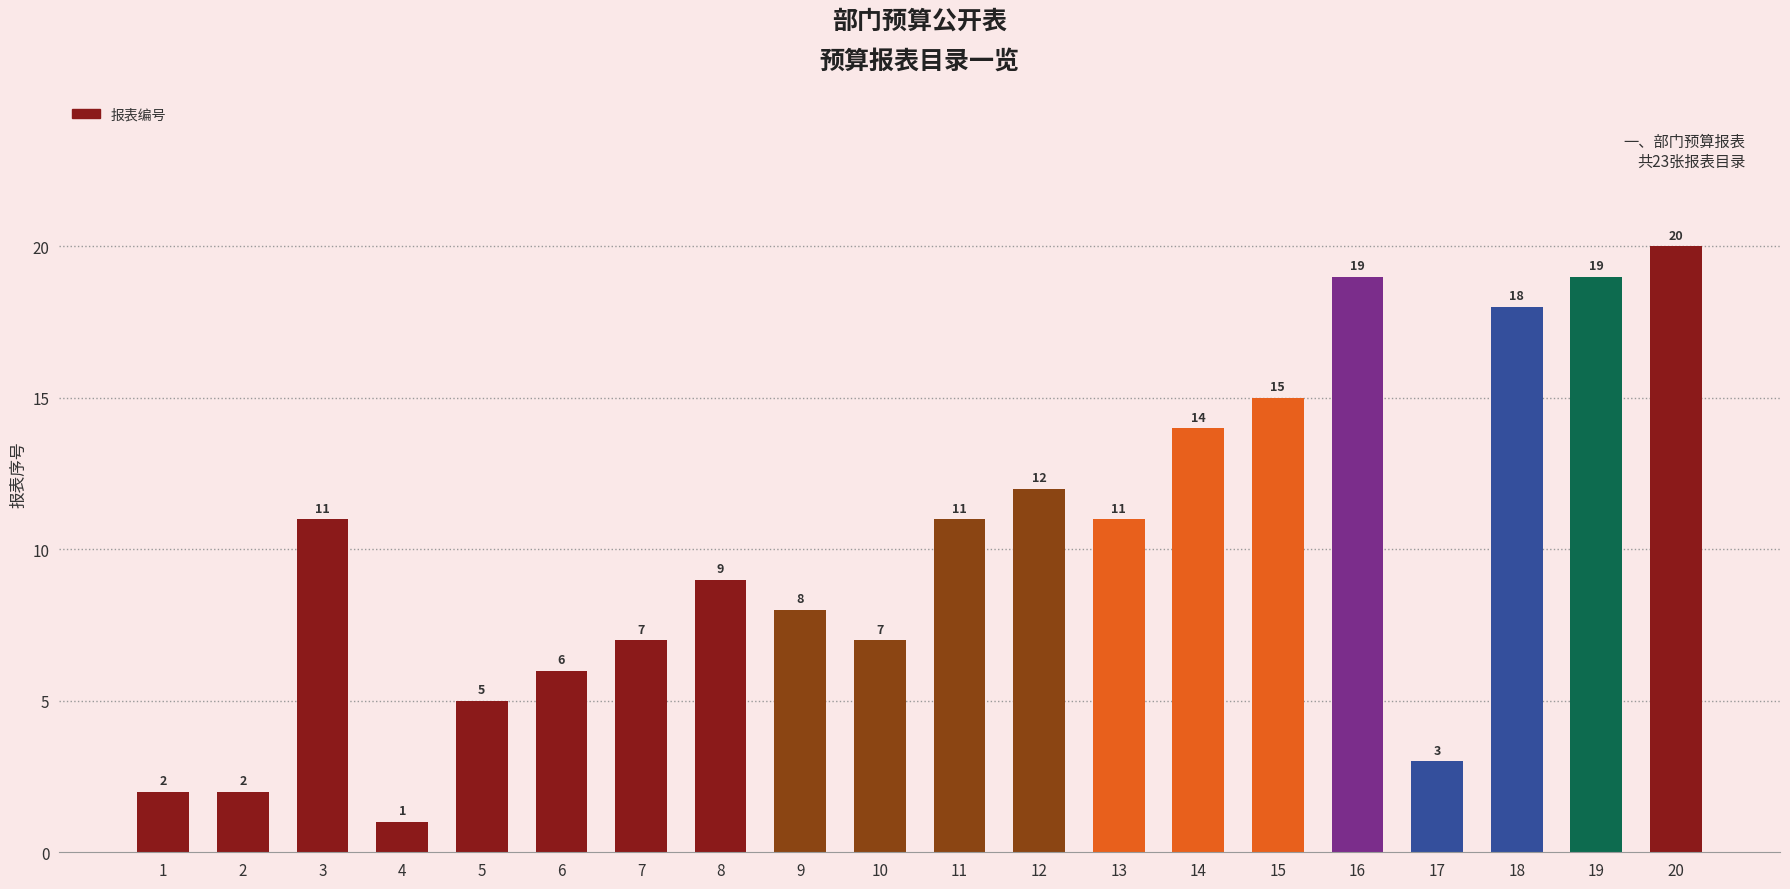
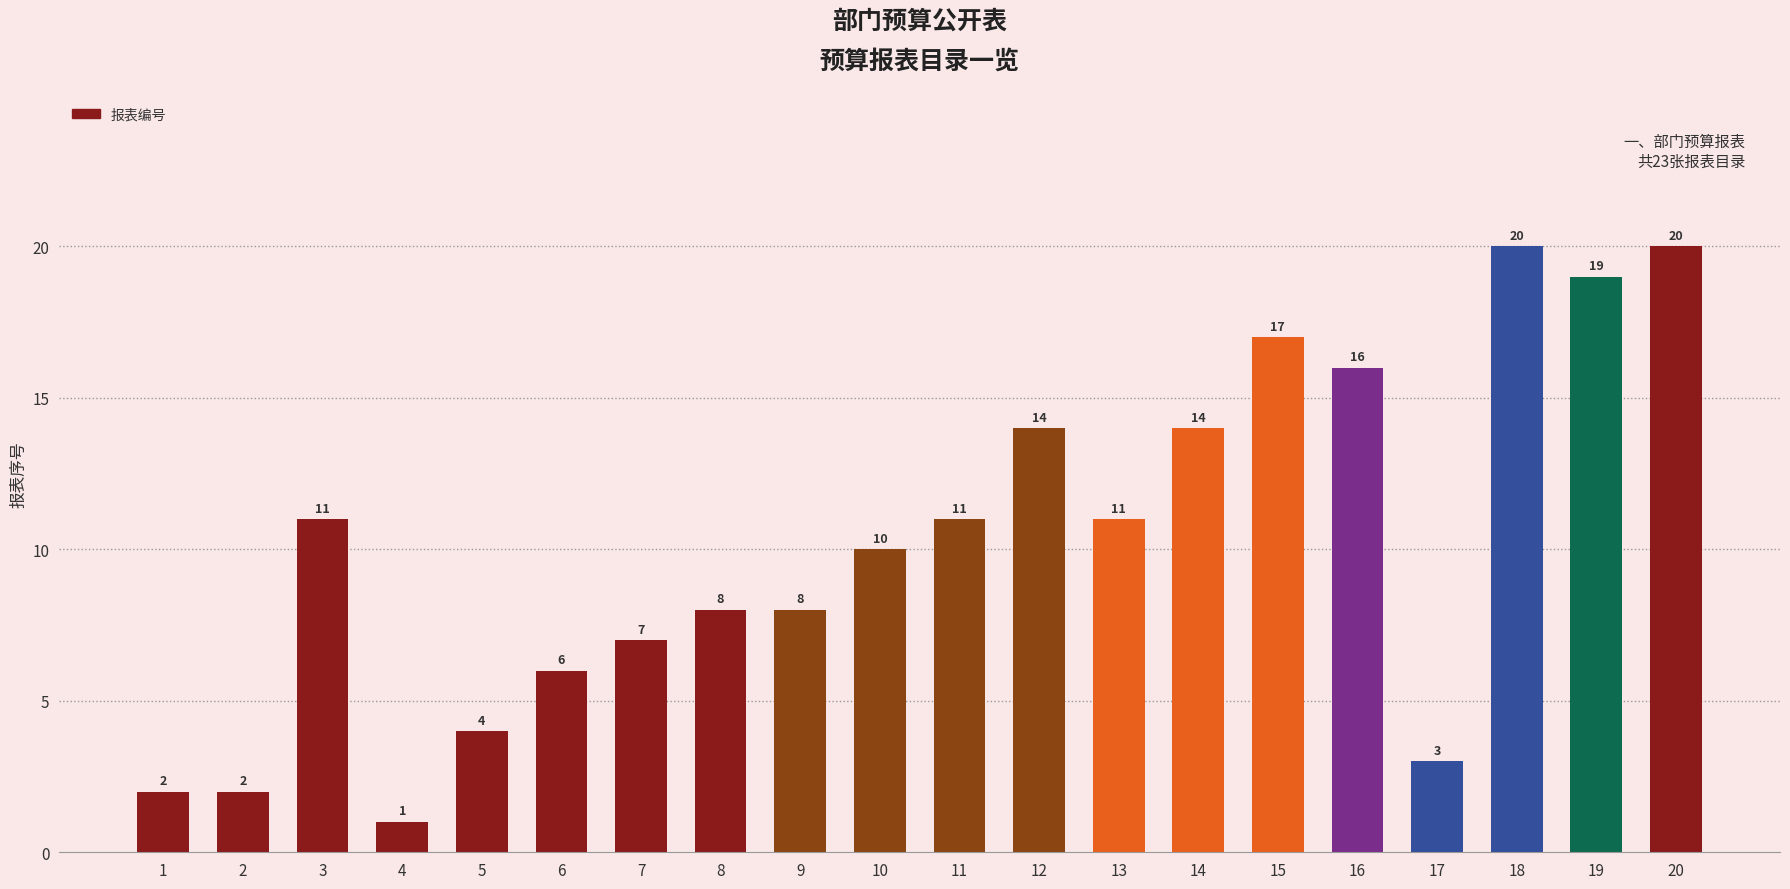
  {
    "1": 2,
    "2": 2,
    "3": 11,
    "4": 1,
-   "5": 5,
+   "5": 4,
    "6": 6,
    "7": 7,
-   "8": 9,
+   "8": 8,
    "9": 8,
-   "10": 7,
+   "10": 10,
    "11": 11,
-   "12": 12,
+   "12": 14,
    "13": 11,
    "14": 14,
-   "15": 15,
-   "16": 19,
+   "15": 17,
+   "16": 16,
    "17": 3,
-   "18": 18,
+   "18": 20,
    "19": 19,
    "20": 20
  }
